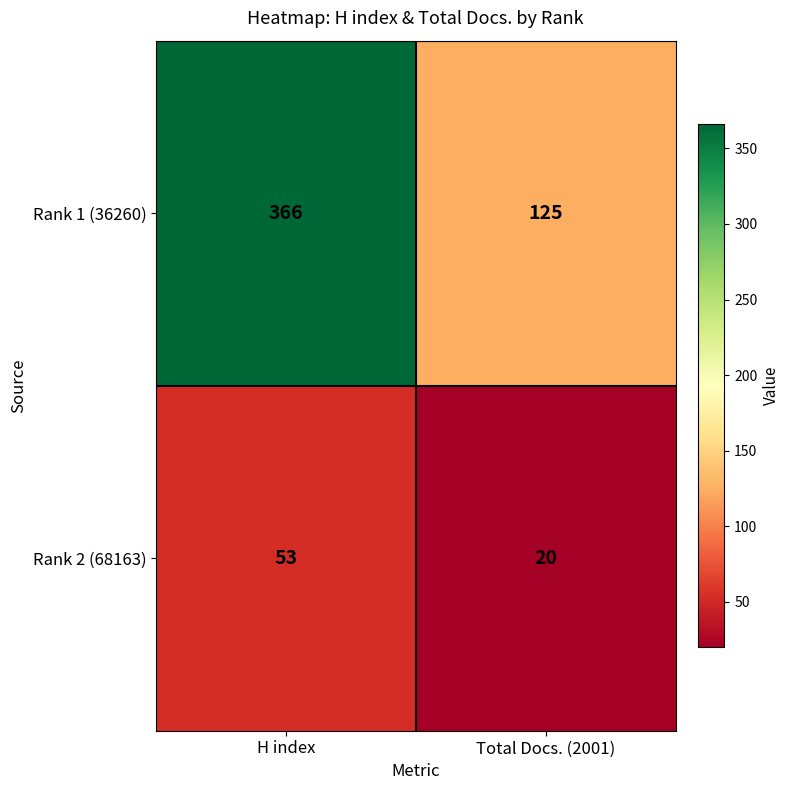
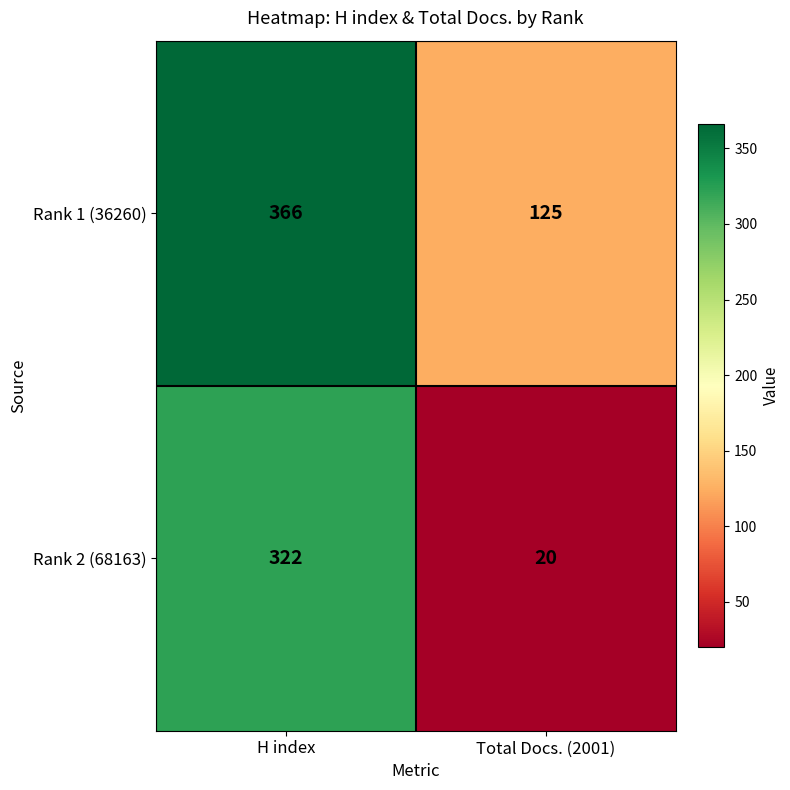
  {
    "Rank 1 (36260)": {
      "H index": 366,
      "Total Docs. (2001)": 125
    },
    "Rank 2 (68163)": {
-     "H index": 53,
+     "H index": 322,
      "Total Docs. (2001)": 20
    }
  }
